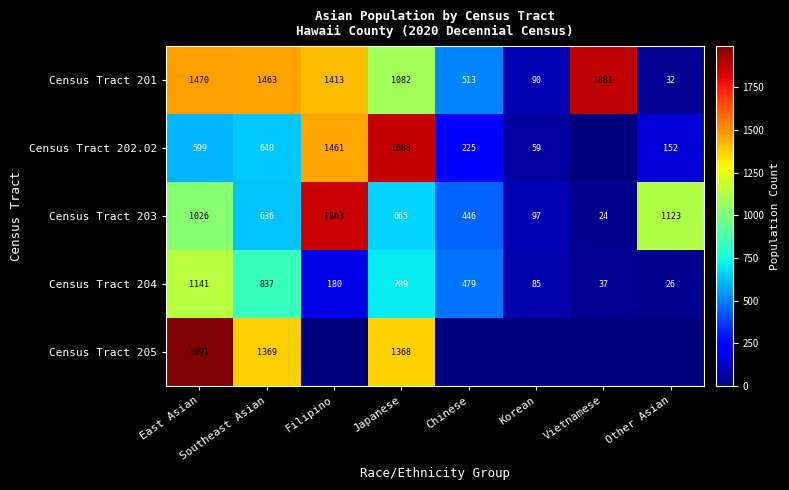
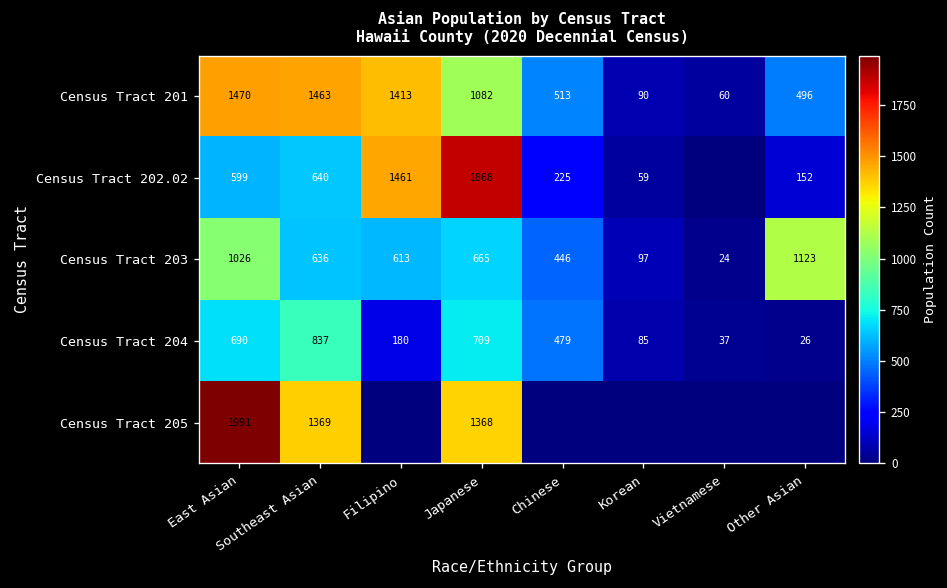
  {
    "Census Tract 201": {
      "East Asian": 1470,
      "Southeast Asian": 1463,
      "Filipino": 1413,
      "Japanese": 1082,
      "Chinese": 513,
      "Korean": 90,
-     "Vietnamese": 1881,
-     "Other Asian": 32
+     "Vietnamese": 60,
+     "Other Asian": 496
    },
    "Census Tract 202.02": {
      "East Asian": 599,
      "Southeast Asian": 640,
      "Filipino": 1461,
      "Japanese": 1868,
      "Chinese": 225,
      "Korean": 59,
      "Other Asian": 152
    },
    "Census Tract 203": {
      "East Asian": 1026,
      "Southeast Asian": 636,
-     "Filipino": 1863,
+     "Filipino": 613,
      "Japanese": 665,
      "Chinese": 446,
      "Korean": 97,
      "Vietnamese": 24,
      "Other Asian": 1123
    },
    "Census Tract 204": {
-     "East Asian": 1141,
+     "East Asian": 690,
      "Southeast Asian": 837,
      "Filipino": 180,
      "Japanese": 709,
      "Chinese": 479,
      "Korean": 85,
      "Vietnamese": 37,
      "Other Asian": 26
    },
    "Census Tract 205": {
      "East Asian": 1991,
      "Southeast Asian": 1369,
      "Japanese": 1368
    }
  }
